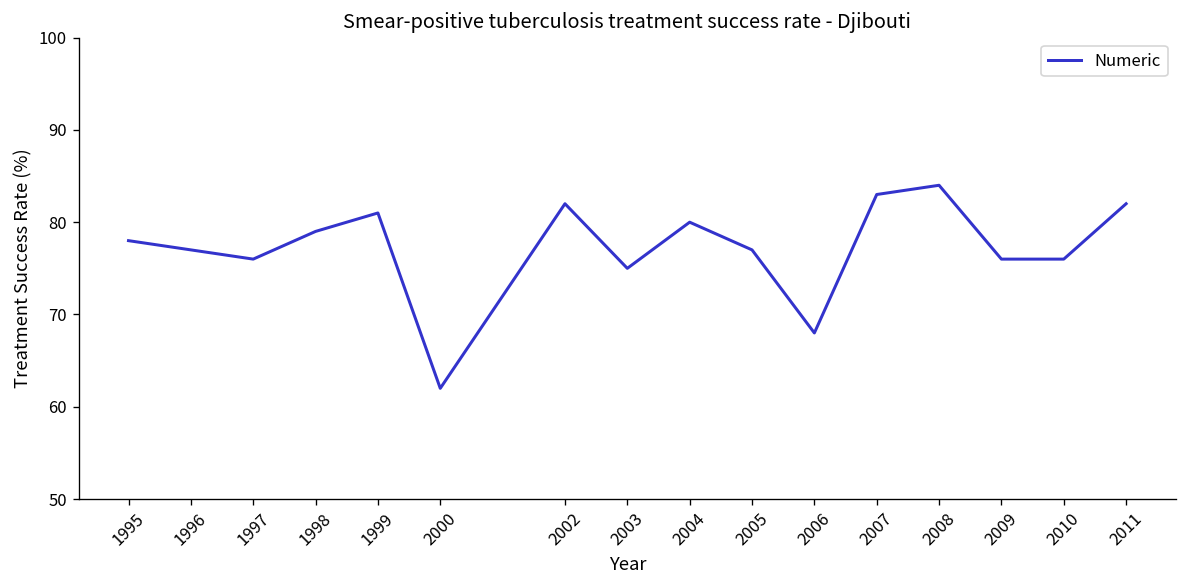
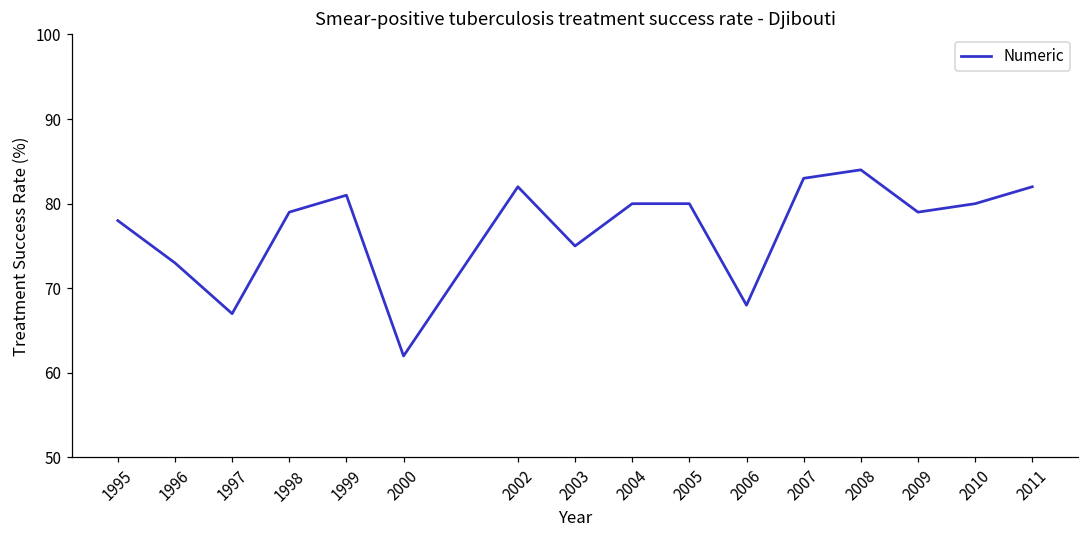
  {
    "1995": 78,
-   "1996": 77,
-   "1997": 76,
+   "1996": 73,
+   "1997": 67,
    "1998": 79,
    "1999": 81,
    "2000": 62,
    "2002": 82,
    "2003": 75,
    "2004": 80,
-   "2005": 77,
+   "2005": 80,
    "2006": 68,
    "2007": 83,
    "2008": 84,
-   "2009": 76,
-   "2010": 76,
+   "2009": 79,
+   "2010": 80,
    "2011": 82
  }
